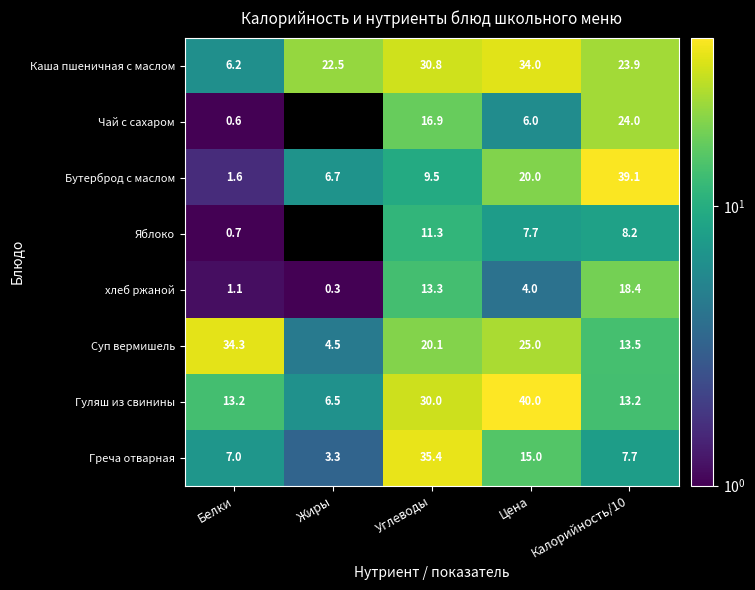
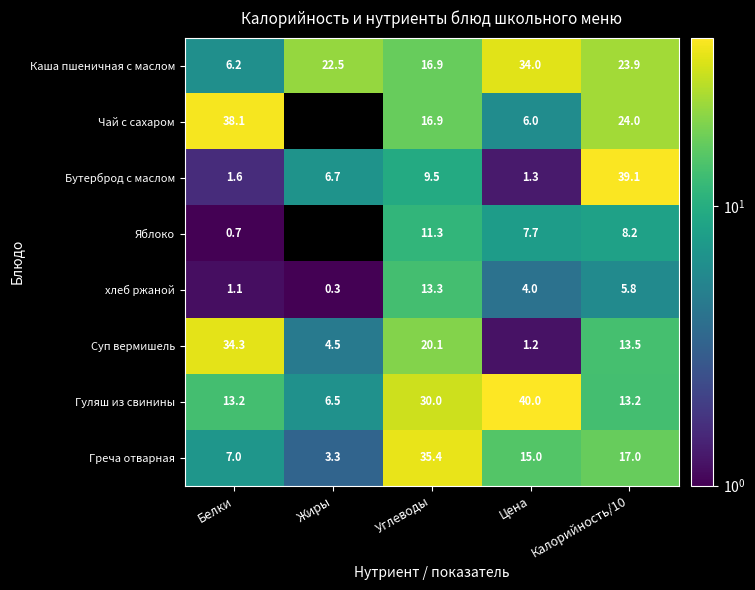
  {
    "Каша пшеничная с маслом": {
      "Белки": 6.2,
      "Жиры": 22.5,
-     "Углеводы": 30.8,
+     "Углеводы": 16.9,
      "Цена": 34.0,
      "Калорийность/10": 23.9
    },
    "Чай с сахаром": {
-     "Белки": 0.6,
+     "Белки": 38.1,
      "Углеводы": 16.9,
      "Цена": 6.0,
      "Калорийность/10": 24.0
    },
    "Бутерброд с маслом": {
      "Белки": 1.6,
      "Жиры": 6.7,
      "Углеводы": 9.5,
-     "Цена": 20.0,
+     "Цена": 1.3,
      "Калорийность/10": 39.1
    },
    "Яблоко": {
      "Белки": 0.7,
      "Углеводы": 11.3,
      "Цена": 7.7,
      "Калорийность/10": 8.2
    },
    "хлеб ржаной": {
      "Белки": 1.1,
      "Жиры": 0.3,
      "Углеводы": 13.3,
      "Цена": 4.0,
-     "Калорийность/10": 18.4
+     "Калорийность/10": 5.8
    },
    "Суп вермишель": {
      "Белки": 34.3,
      "Жиры": 4.5,
      "Углеводы": 20.1,
-     "Цена": 25.0,
+     "Цена": 1.2,
      "Калорийность/10": 13.5
    },
    "Гуляш из свинины": {
      "Белки": 13.2,
      "Жиры": 6.5,
      "Углеводы": 30.0,
      "Цена": 40.0,
      "Калорийность/10": 13.2
    },
    "Греча отварная": {
      "Белки": 7.0,
      "Жиры": 3.3,
      "Углеводы": 35.4,
      "Цена": 15.0,
-     "Калорийность/10": 7.7
+     "Калорийность/10": 17.0
    }
  }
